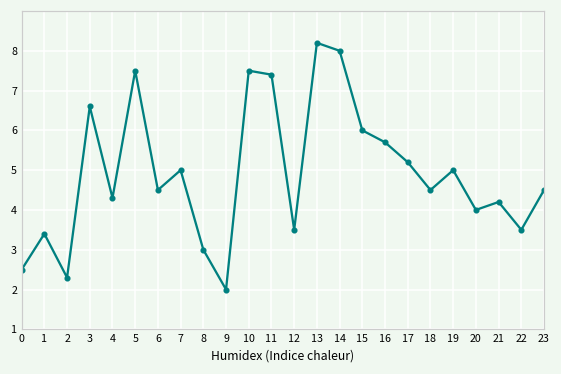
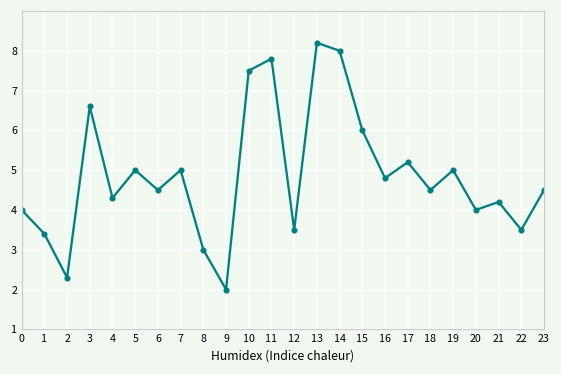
  {
-   "0": 2.5,
+   "0": 4.0,
    "1": 3.4,
    "2": 2.3,
    "3": 6.6,
    "4": 4.3,
-   "5": 7.5,
+   "5": 5.0,
    "6": 4.5,
    "7": 5.0,
    "8": 3.0,
    "9": 2.0,
    "10": 7.5,
-   "11": 7.4,
+   "11": 7.8,
    "12": 3.5,
    "13": 8.2,
    "14": 8.0,
    "15": 6.0,
-   "16": 5.7,
+   "16": 4.8,
    "17": 5.2,
    "18": 4.5,
    "19": 5.0,
    "20": 4.0,
    "21": 4.2,
    "22": 3.5,
    "23": 4.5
  }
